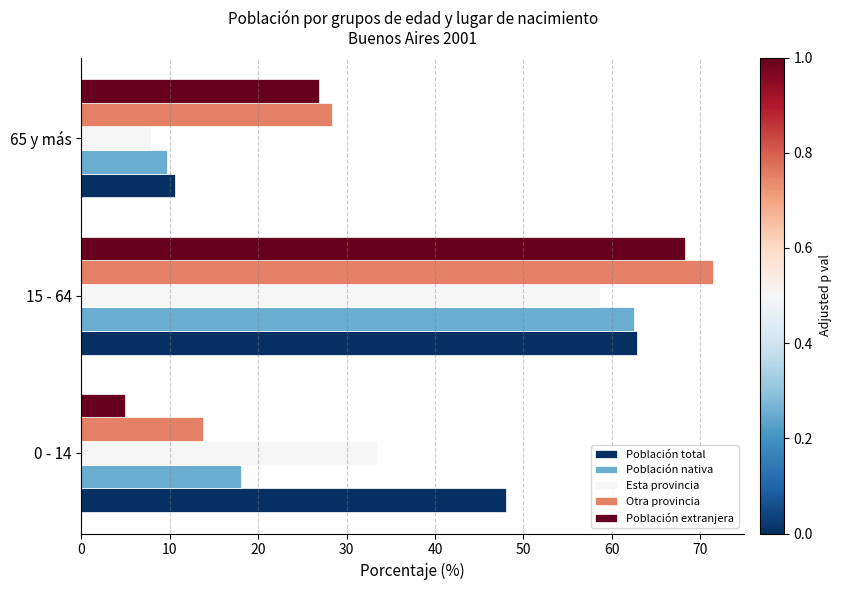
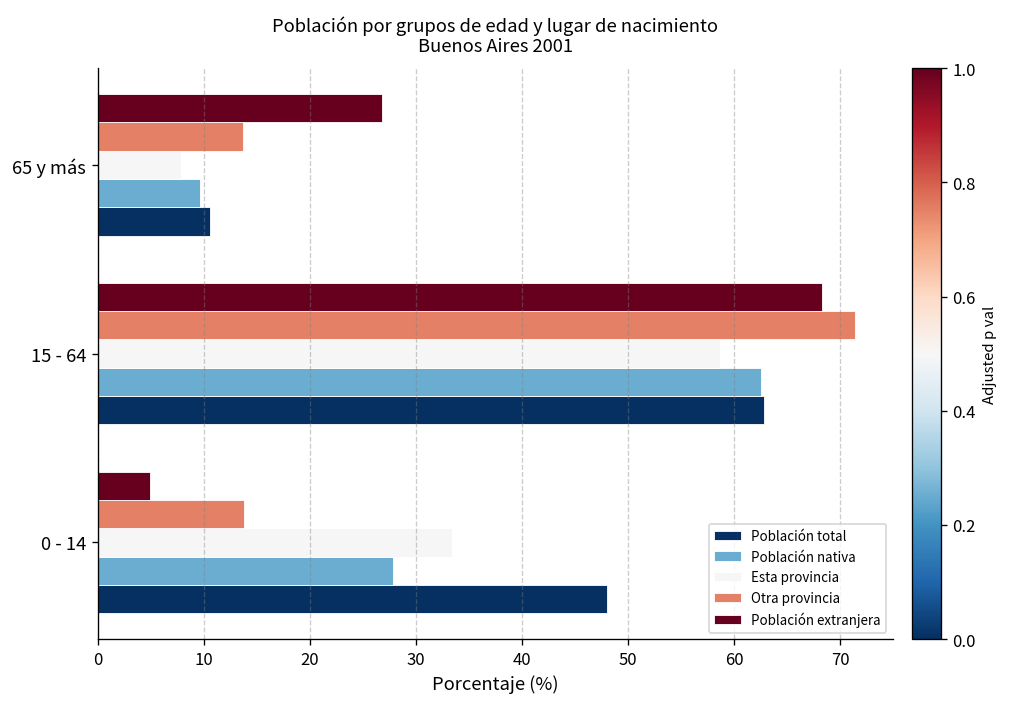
  {
    "Población total": {
      "65 y más": 11,
      "15 - 64": 63,
      "0 - 14": 48
    },
    "Población nativa": {
      "65 y más": 10,
      "15 - 64": 63,
-     "0 - 14": 18
+     "0 - 14": 28
    },
    "Esta provincia": {
      "65 y más": 8,
      "15 - 64": 59,
      "0 - 14": 33
    },
    "Otra provincia": {
-     "65 y más": 28,
+     "65 y más": 14,
      "15 - 64": 71,
      "0 - 14": 14
    },
    "Población extranjera": {
      "65 y más": 27,
      "15 - 64": 68,
      "0 - 14": 5
    }
  }
